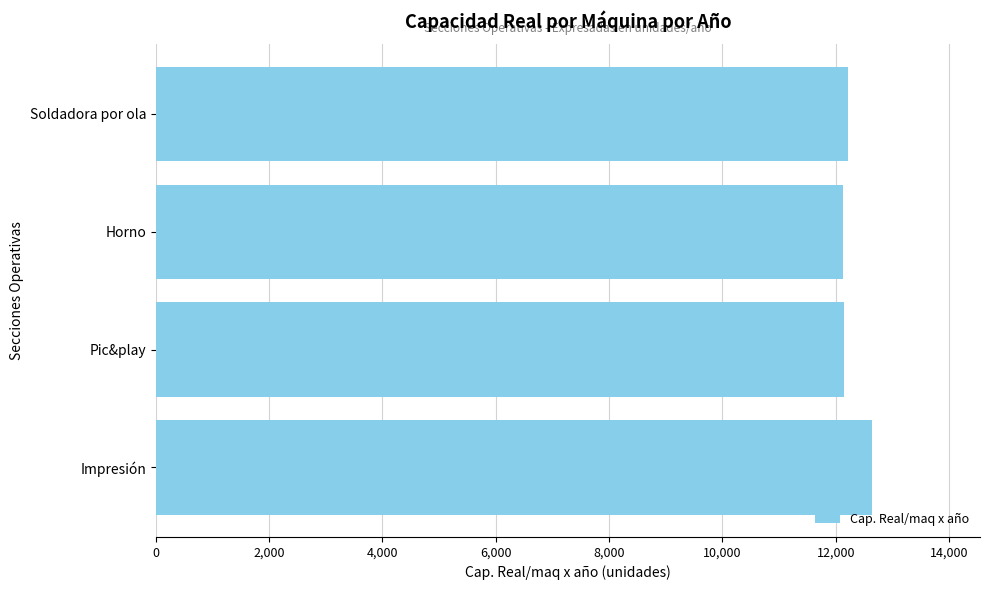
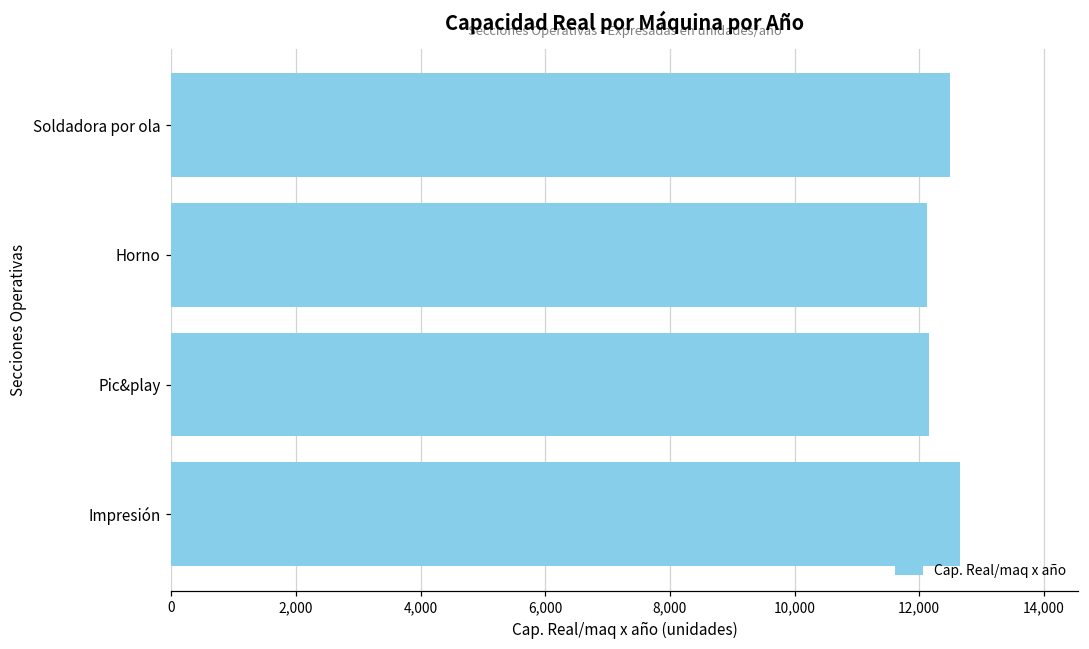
  {
-   "Soldadora por ola": "12,200",
+   "Soldadora por ola": "12,500",
    "Horno": "12,100",
    "Pic&play": "12,200",
    "Impresión": "12,600"
  }
